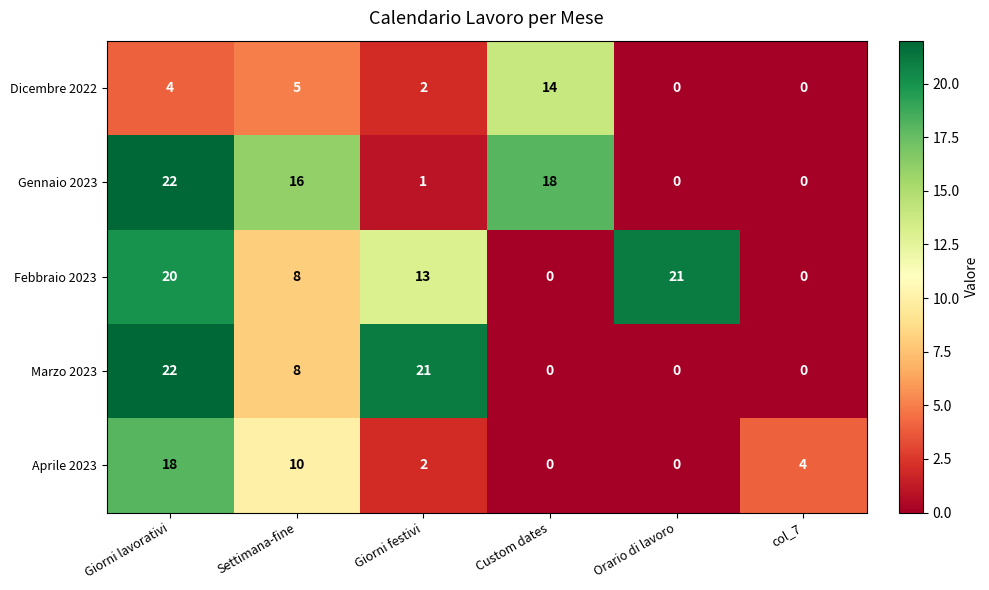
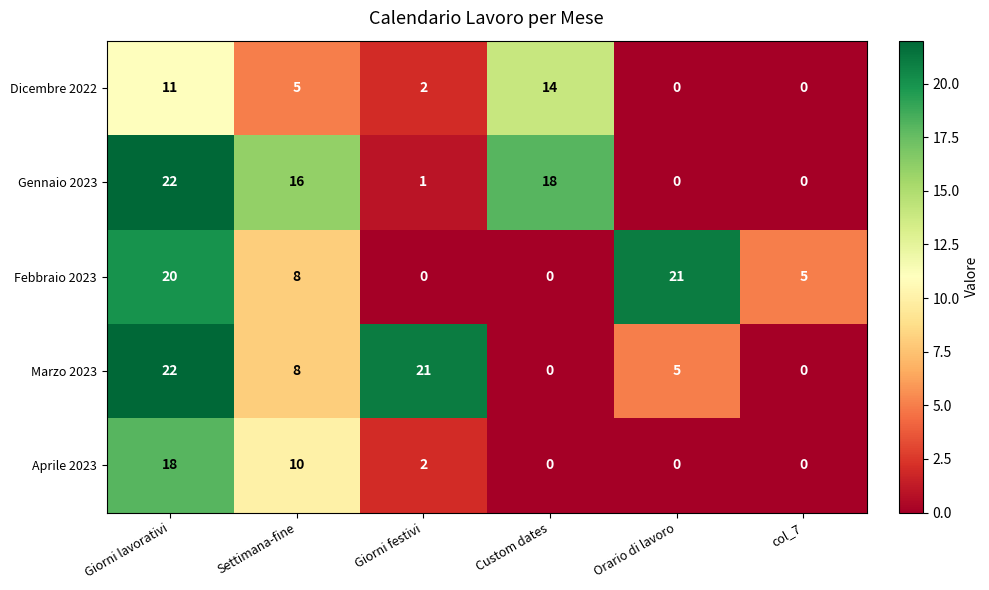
  {
    "Dicembre 2022": {
-     "Giorni lavorativi": 4,
+     "Giorni lavorativi": 11,
      "Settimana-fine": 5,
      "Giorni festivi": 2,
      "Custom dates": 14,
      "Orario di lavoro": 0,
      "col_7": 0
    },
    "Gennaio 2023": {
      "Giorni lavorativi": 22,
      "Settimana-fine": 16,
      "Giorni festivi": 1,
      "Custom dates": 18,
      "Orario di lavoro": 0,
      "col_7": 0
    },
    "Febbraio 2023": {
      "Giorni lavorativi": 20,
      "Settimana-fine": 8,
-     "Giorni festivi": 13,
+     "Giorni festivi": 0,
      "Custom dates": 0,
      "Orario di lavoro": 21,
-     "col_7": 0
+     "col_7": 5
    },
    "Marzo 2023": {
      "Giorni lavorativi": 22,
      "Settimana-fine": 8,
      "Giorni festivi": 21,
      "Custom dates": 0,
-     "Orario di lavoro": 0,
+     "Orario di lavoro": 5,
      "col_7": 0
    },
    "Aprile 2023": {
      "Giorni lavorativi": 18,
      "Settimana-fine": 10,
      "Giorni festivi": 2,
      "Custom dates": 0,
      "Orario di lavoro": 0,
-     "col_7": 4
+     "col_7": 0
    }
  }
